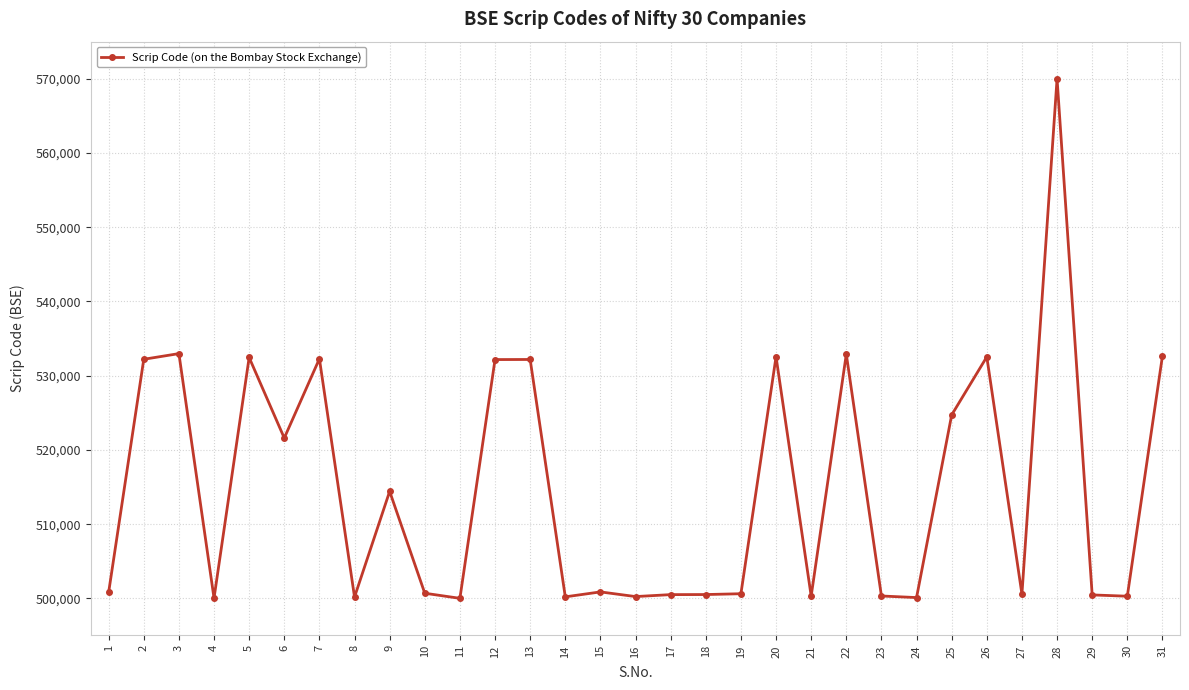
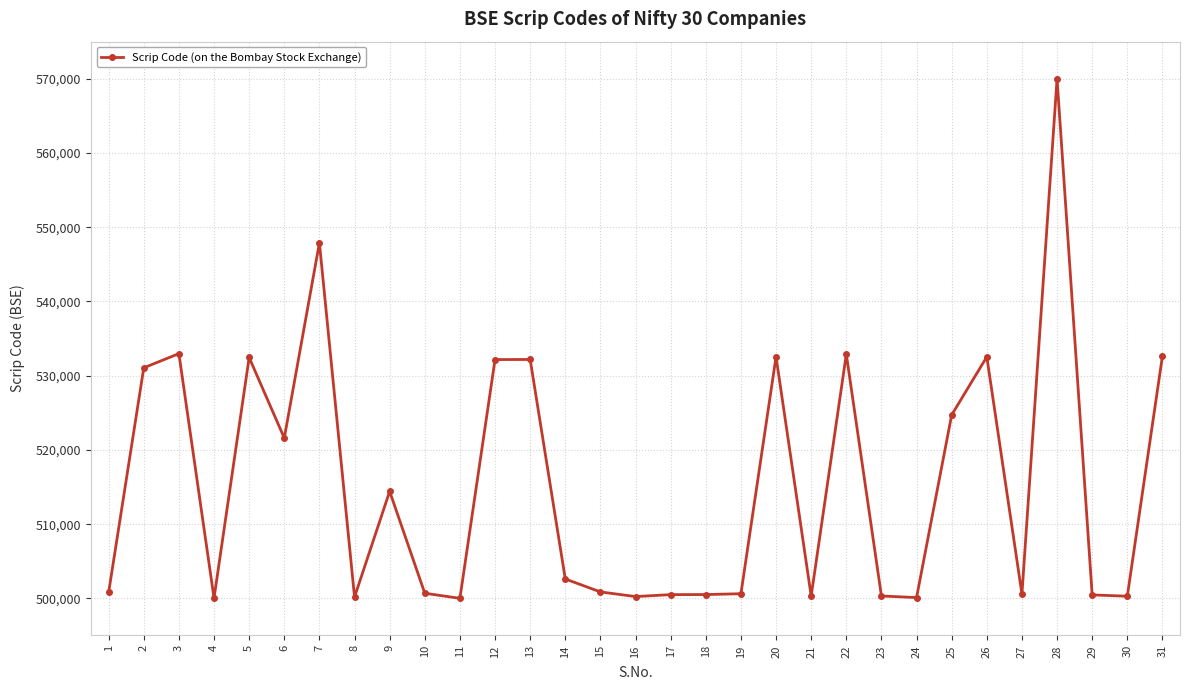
  {
    "1": "501,000",
-   "2": "532,000",
+   "2": "531,000",
    "3": "533,000",
    "4": "500,000",
    "5": "532,000",
    "6": "522,000",
-   "7": "532,000",
+   "7": "548,000",
    "8": "500,000",
    "9": "514,000",
    "10": "501,000",
    "11": "500,000",
    "12": "532,000",
    "13": "532,000",
-   "14": "500,000",
+   "14": "503,000",
    "15": "501,000",
    "16": "500,000",
    "17": "501,000",
    "18": "501,000",
    "19": "501,000",
    "20": "533,000",
    "21": "500,000",
    "22": "533,000",
    "23": "500,000",
    "24": "500,000",
    "25": "525,000",
    "26": "533,000",
    "27": "501,000",
    "28": "570,000",
    "29": "500,000",
    "30": "500,000",
    "31": "533,000"
  }
